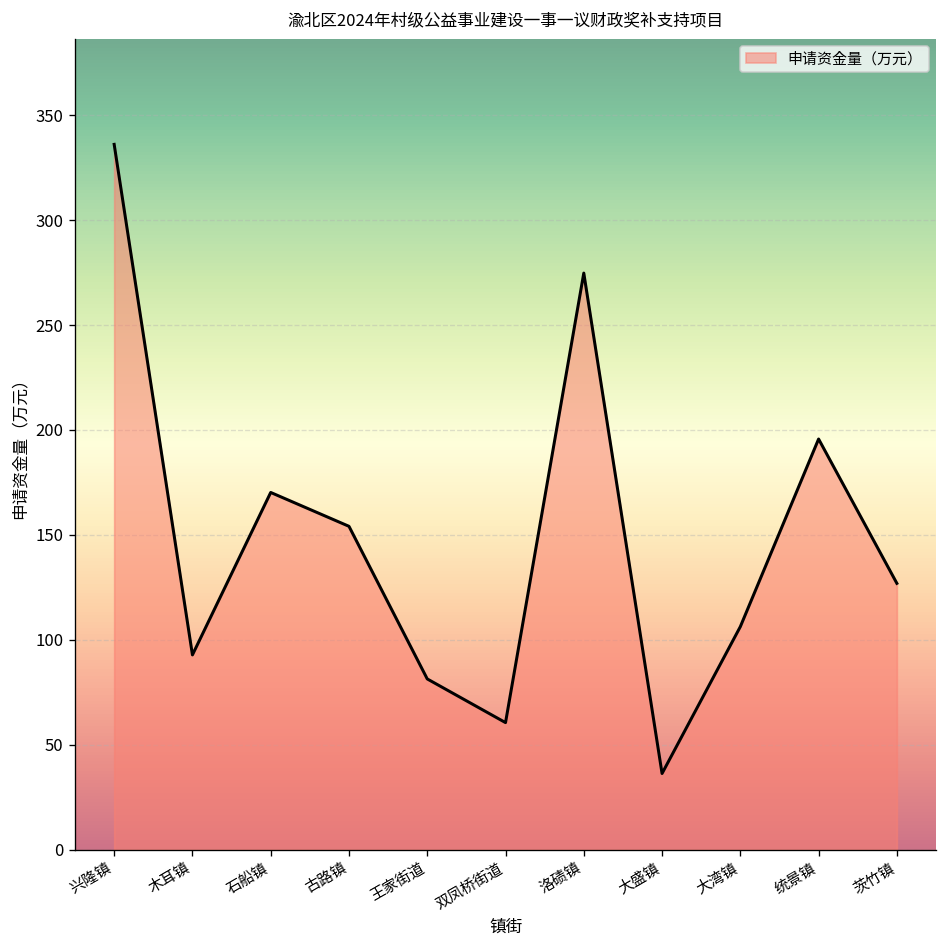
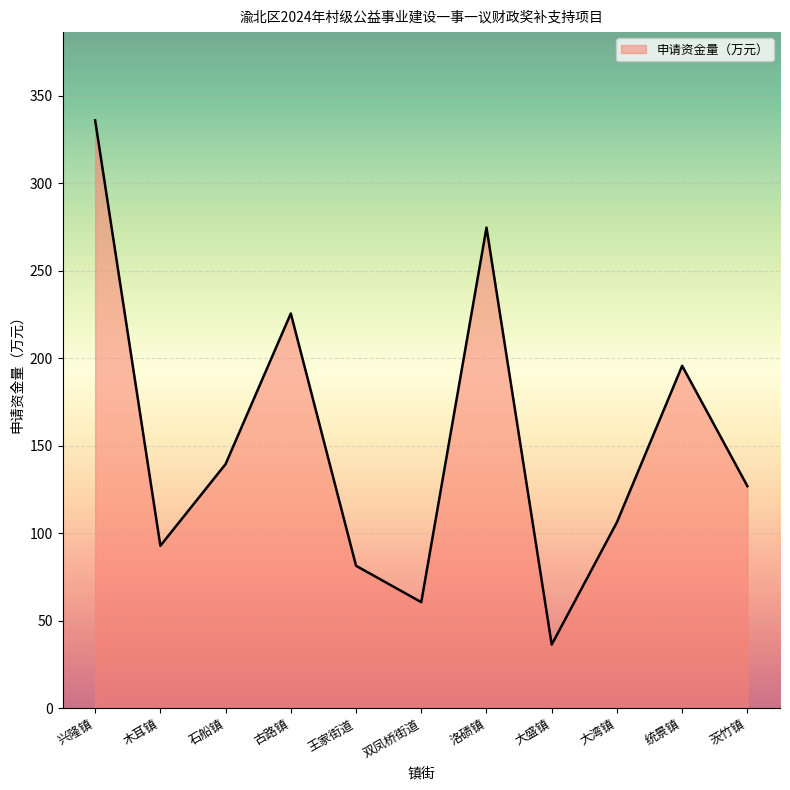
  {
    "兴隆镇": 336,
    "木耳镇": 93,
-   "石船镇": 170,
-   "古路镇": 154,
+   "石船镇": 140,
+   "古路镇": 226,
    "王家街道": 81,
    "双凤桥街道": 61,
    "洛碛镇": 275,
    "大盛镇": 36,
    "大湾镇": 106,
    "统景镇": 196,
    "茨竹镇": 127
  }
